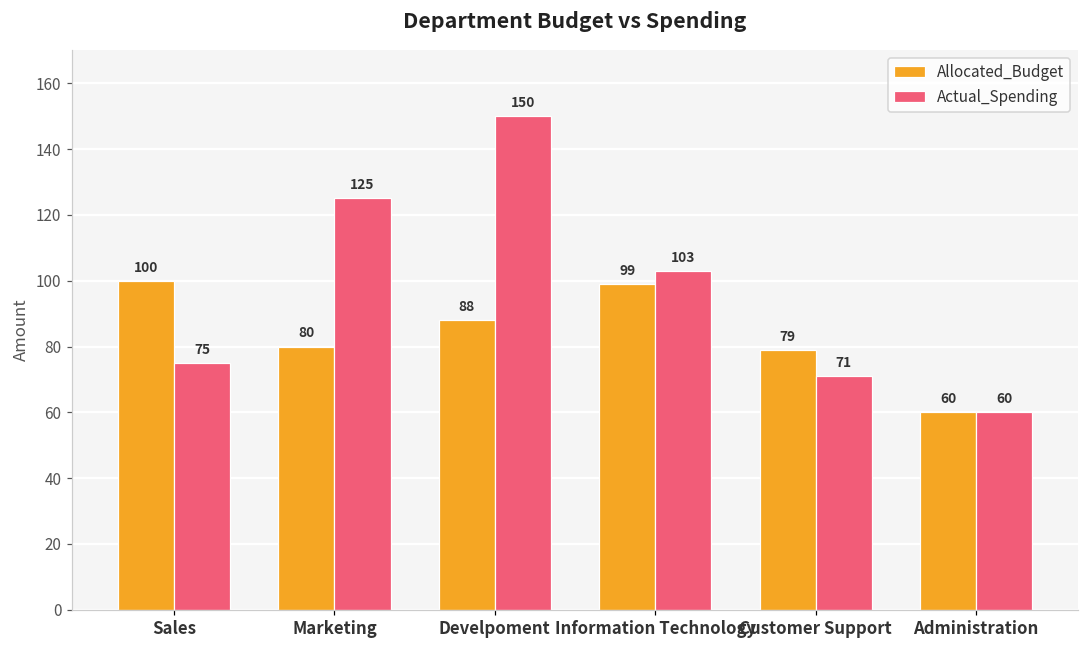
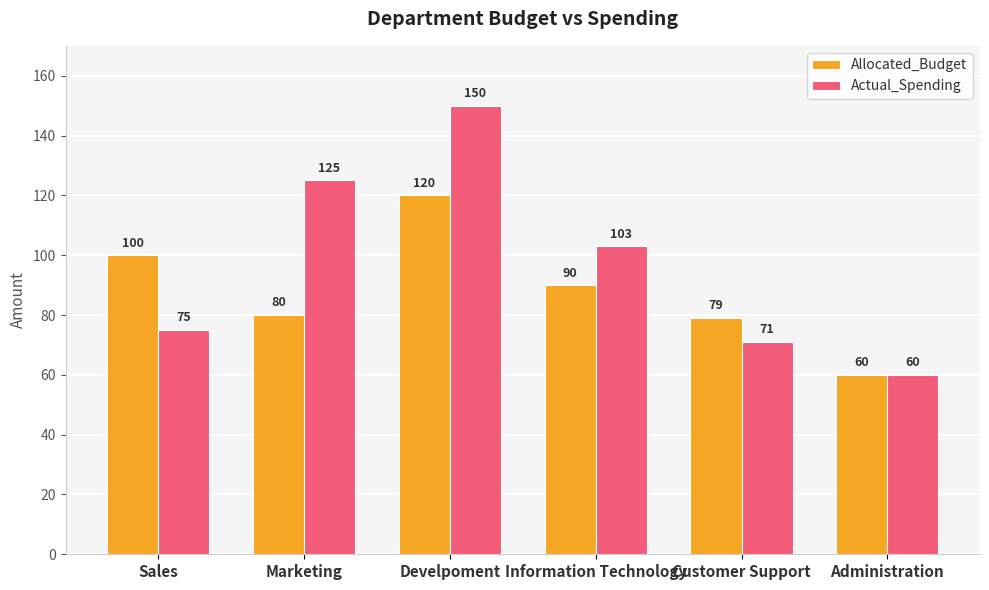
  {
    "Allocated_Budget": {
      "Sales": 100,
      "Marketing": 80,
-     "Develpoment": 88,
-     "Information Technology": 99,
+     "Develpoment": 120,
+     "Information Technology": 90,
      "Customer Support": 79,
      "Administration": 60
    },
    "Actual_Spending": {
      "Sales": 75,
      "Marketing": 125,
      "Develpoment": 150,
      "Information Technology": 103,
      "Customer Support": 71,
      "Administration": 60
    }
  }
